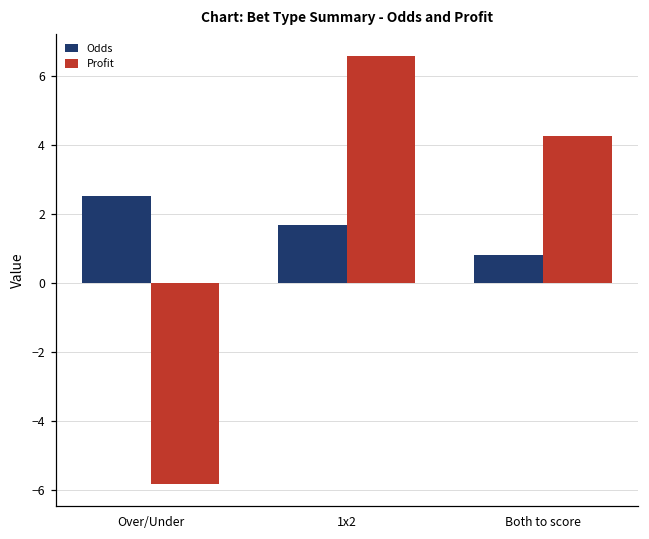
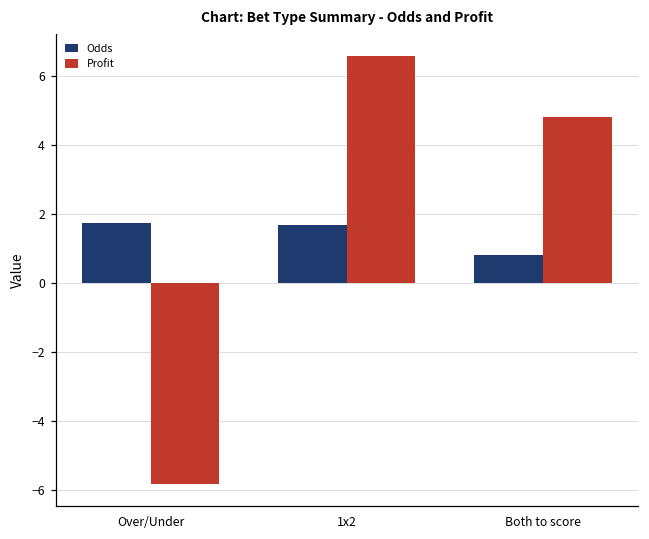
  {
    "Odds": {
-     "Over/Under": 2.5,
+     "Over/Under": 1.7,
      "1x2": 1.7,
      "Both to score": 0.8
    },
    "Profit": {
      "Over/Under": -5.8,
      "1x2": 6.6,
-     "Both to score": 4.3
+     "Both to score": 4.8
    }
  }
